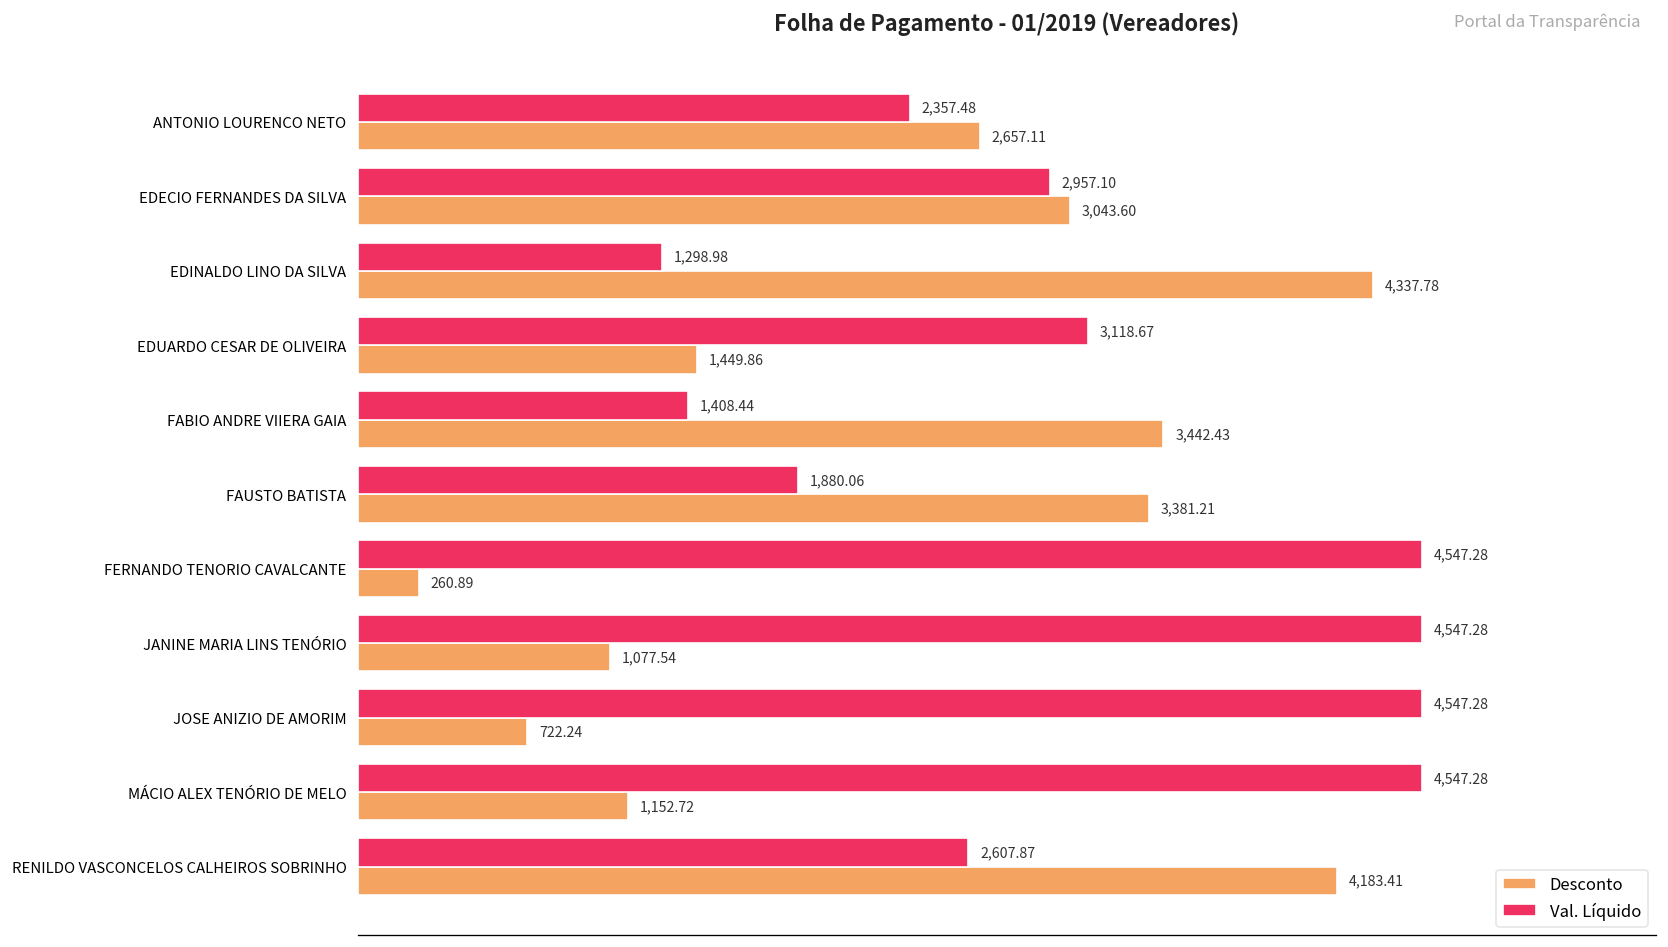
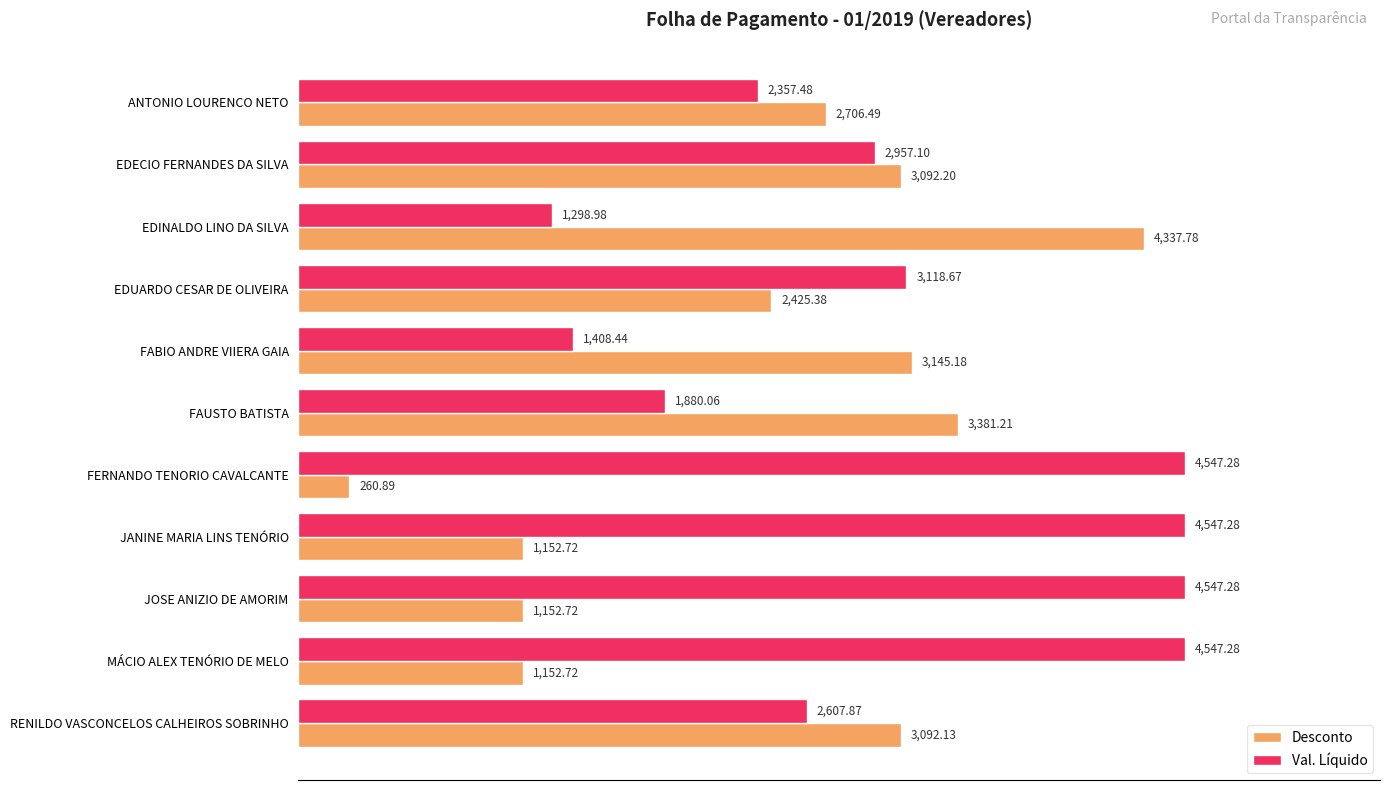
  {
    "Desconto": {
-     "ANTONIO LOURENCO NETO": "2,657.11",
-     "EDECIO FERNANDES DA SILVA": "3,043.60",
+     "ANTONIO LOURENCO NETO": "2,706.49",
+     "EDECIO FERNANDES DA SILVA": "3,092.20",
      "EDINALDO LINO DA SILVA": "4,337.78",
-     "EDUARDO CESAR DE OLIVEIRA": "1,449.86",
-     "FABIO ANDRE VIIERA GAIA": "3,442.43",
+     "EDUARDO CESAR DE OLIVEIRA": "2,425.38",
+     "FABIO ANDRE VIIERA GAIA": "3,145.18",
      "FAUSTO BATISTA": "3,381.21",
      "FERNANDO TENORIO CAVALCANTE": "260.89",
-     "JANINE MARIA LINS TENÓRIO": "1,077.54",
-     "JOSE ANIZIO DE AMORIM": "722.24",
+     "JANINE MARIA LINS TENÓRIO": "1,152.72",
+     "JOSE ANIZIO DE AMORIM": "1,152.72",
      "MÁCIO ALEX TENÓRIO DE MELO": "1,152.72",
-     "RENILDO VASCONCELOS CALHEIROS SOBRINHO": "4,183.41"
+     "RENILDO VASCONCELOS CALHEIROS SOBRINHO": "3,092.13"
    },
    "Val. Líquido": {
      "ANTONIO LOURENCO NETO": "2,357.48",
      "EDECIO FERNANDES DA SILVA": "2,957.10",
      "EDINALDO LINO DA SILVA": "1,298.98",
      "EDUARDO CESAR DE OLIVEIRA": "3,118.67",
      "FABIO ANDRE VIIERA GAIA": "1,408.44",
      "FAUSTO BATISTA": "1,880.06",
      "FERNANDO TENORIO CAVALCANTE": "4,547.28",
      "JANINE MARIA LINS TENÓRIO": "4,547.28",
      "JOSE ANIZIO DE AMORIM": "4,547.28",
      "MÁCIO ALEX TENÓRIO DE MELO": "4,547.28",
      "RENILDO VASCONCELOS CALHEIROS SOBRINHO": "2,607.87"
    }
  }
